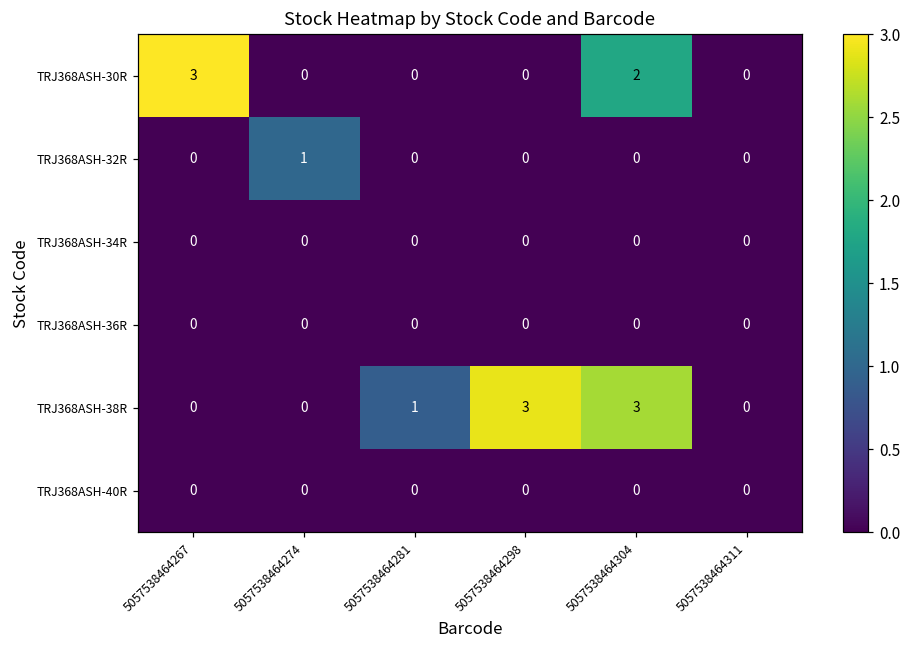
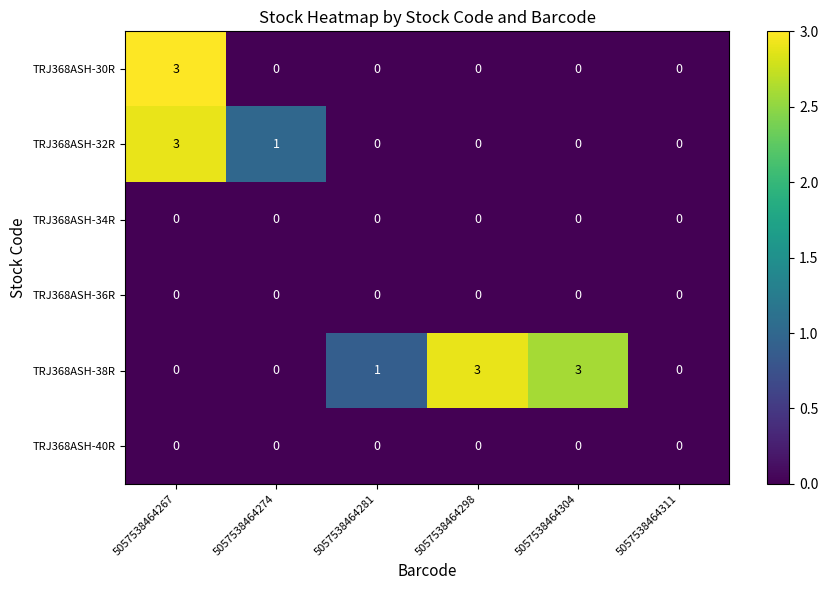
  {
    "TRJ368ASH-30R": {
      "5057538464267": 3,
      "5057538464274": 0,
      "5057538464281": 0,
      "5057538464298": 0,
-     "5057538464304": 2,
+     "5057538464304": 0,
      "5057538464311": 0
    },
    "TRJ368ASH-32R": {
-     "5057538464267": 0,
+     "5057538464267": 3,
      "5057538464274": 1,
      "5057538464281": 0,
      "5057538464298": 0,
      "5057538464304": 0,
      "5057538464311": 0
    },
    "TRJ368ASH-34R": {
      "5057538464267": 0,
      "5057538464274": 0,
      "5057538464281": 0,
      "5057538464298": 0,
      "5057538464304": 0,
      "5057538464311": 0
    },
    "TRJ368ASH-36R": {
      "5057538464267": 0,
      "5057538464274": 0,
      "5057538464281": 0,
      "5057538464298": 0,
      "5057538464304": 0,
      "5057538464311": 0
    },
    "TRJ368ASH-38R": {
      "5057538464267": 0,
      "5057538464274": 0,
      "5057538464281": 1,
      "5057538464298": 3,
      "5057538464304": 3,
      "5057538464311": 0
    },
    "TRJ368ASH-40R": {
      "5057538464267": 0,
      "5057538464274": 0,
      "5057538464281": 0,
      "5057538464298": 0,
      "5057538464304": 0,
      "5057538464311": 0
    }
  }
